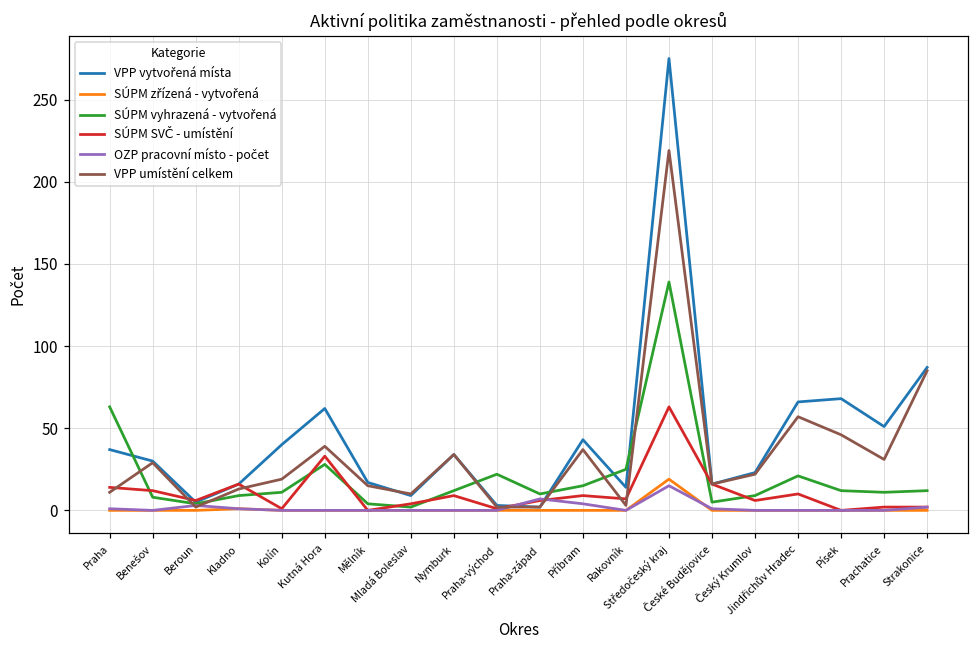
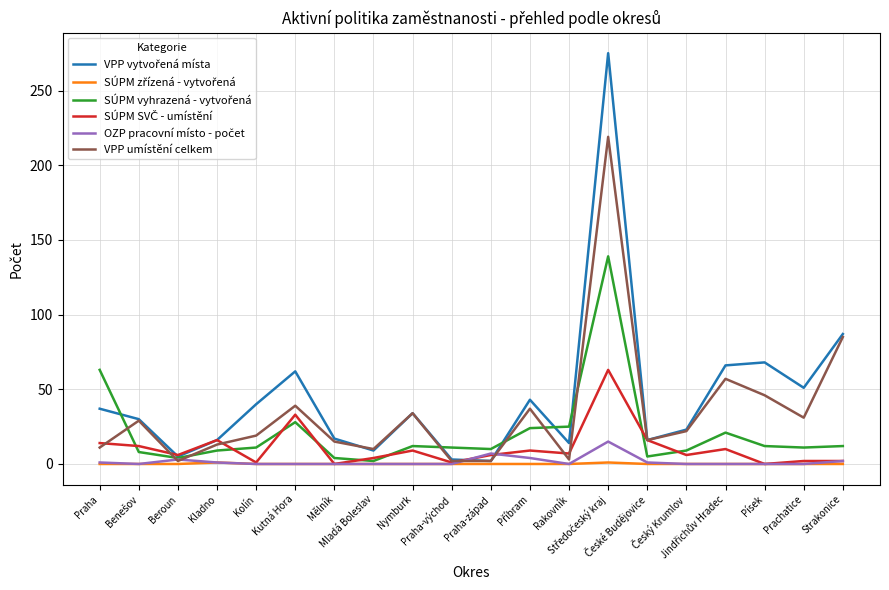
  {
    "VPP vytvořená místa": {
      "Praha": 37,
      "Kolín": 40,
      "Kutná Hora": 62,
      "Mělník": 17,
      "Příbram": 43,
      "Rakovník": 14,
      "Středočeský kraj": 275,
      "Jindřichův Hradec": 66,
      "Písek": 68,
      "Prachatice": 51,
      "Strakonice": 87
    },
    "SÚPM zřízená - vytvořená": {
      "Beroun": 0,
      "Praha-západ": 0,
      "Příbram": 0,
-     "Středočeský kraj": 19,
+     "Středočeský kraj": 1,
      "Strakonice": 0
    },
    "SÚPM vyhrazená - vytvořená": {
      "Praha": 63,
      "Benešov": 8,
      "Kladno": 9,
      "Kolín": 11,
      "Kutná Hora": 28,
      "Mělník": 4,
      "Mladá Boleslav": 2,
      "Nymburk": 12,
-     "Praha-východ": 22,
+     "Praha-východ": 11,
      "Praha-západ": 10,
-     "Příbram": 15,
+     "Příbram": 24,
      "Rakovník": 25,
      "Středočeský kraj": 139,
      "České Budějovice": 5,
      "Český Krumlov": 9,
      "Jindřichův Hradec": 21,
      "Písek": 12,
      "Prachatice": 11,
      "Strakonice": 12
    },
    "SÚPM SVČ - umístění": {
      "Praha": 14,
      "Benešov": 12,
      "Kutná Hora": 33,
      "Mladá Boleslav": 4,
      "Nymburk": 9,
      "Příbram": 9,
      "Rakovník": 7,
      "Středočeský kraj": 63,
      "Český Krumlov": 6,
      "Jindřichův Hradec": 10,
      "Prachatice": 2
    },
    "OZP pracovní místo - počet": {
      "Příbram": 4,
      "Středočeský kraj": 15
    },
    "VPP umístění celkem": {
      "Praha": 11,
      "Kladno": 13,
      "Kolín": 19,
      "Kutná Hora": 39,
      "Mělník": 15,
      "Příbram": 37,
      "Rakovník": 3,
      "Středočeský kraj": 219,
      "Jindřichův Hradec": 57,
      "Písek": 46,
      "Prachatice": 31,
      "Strakonice": 85
    }
  }
